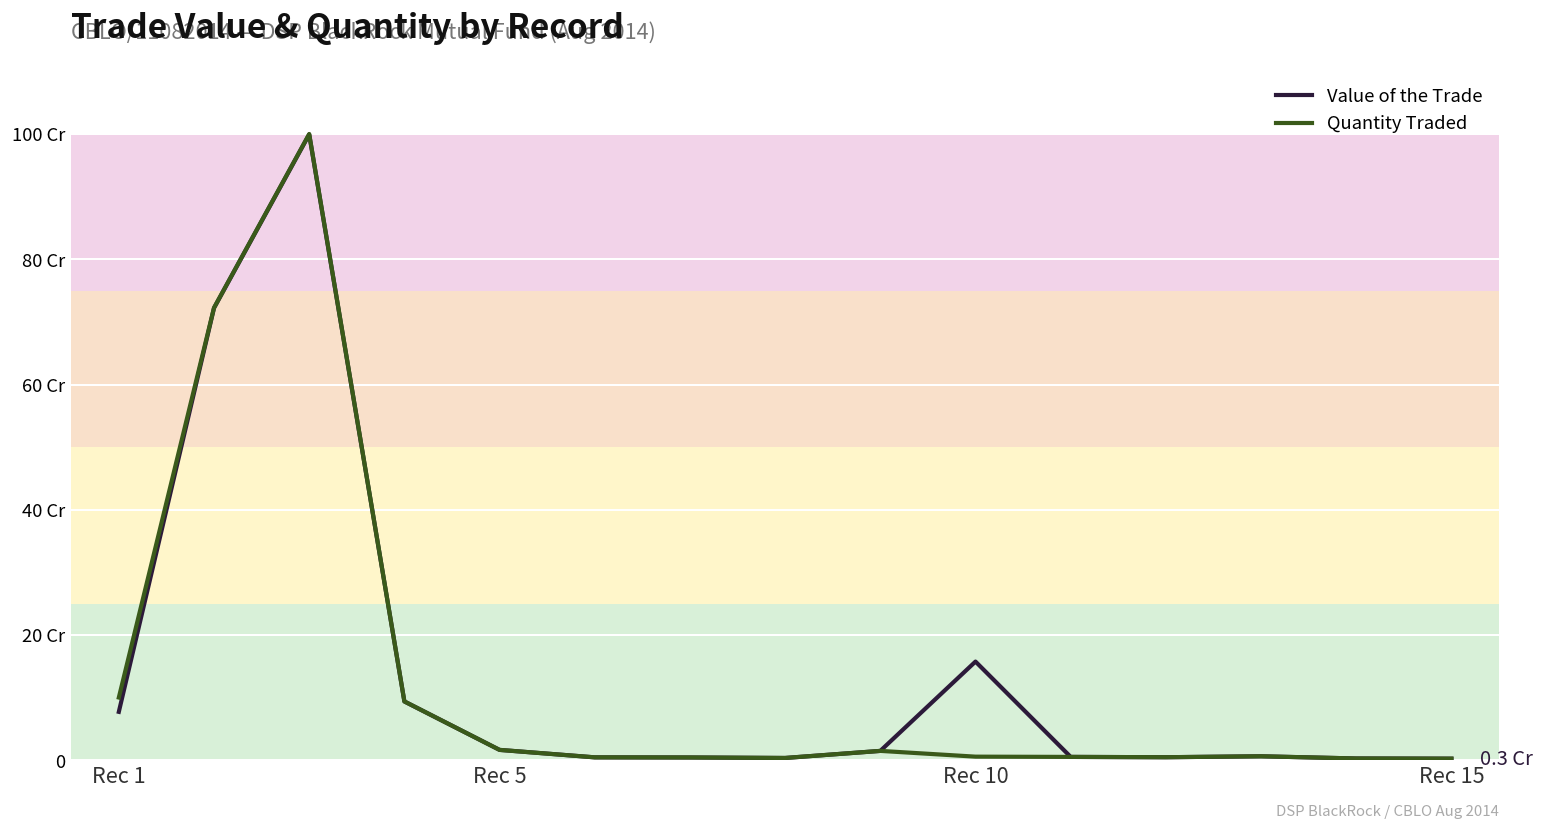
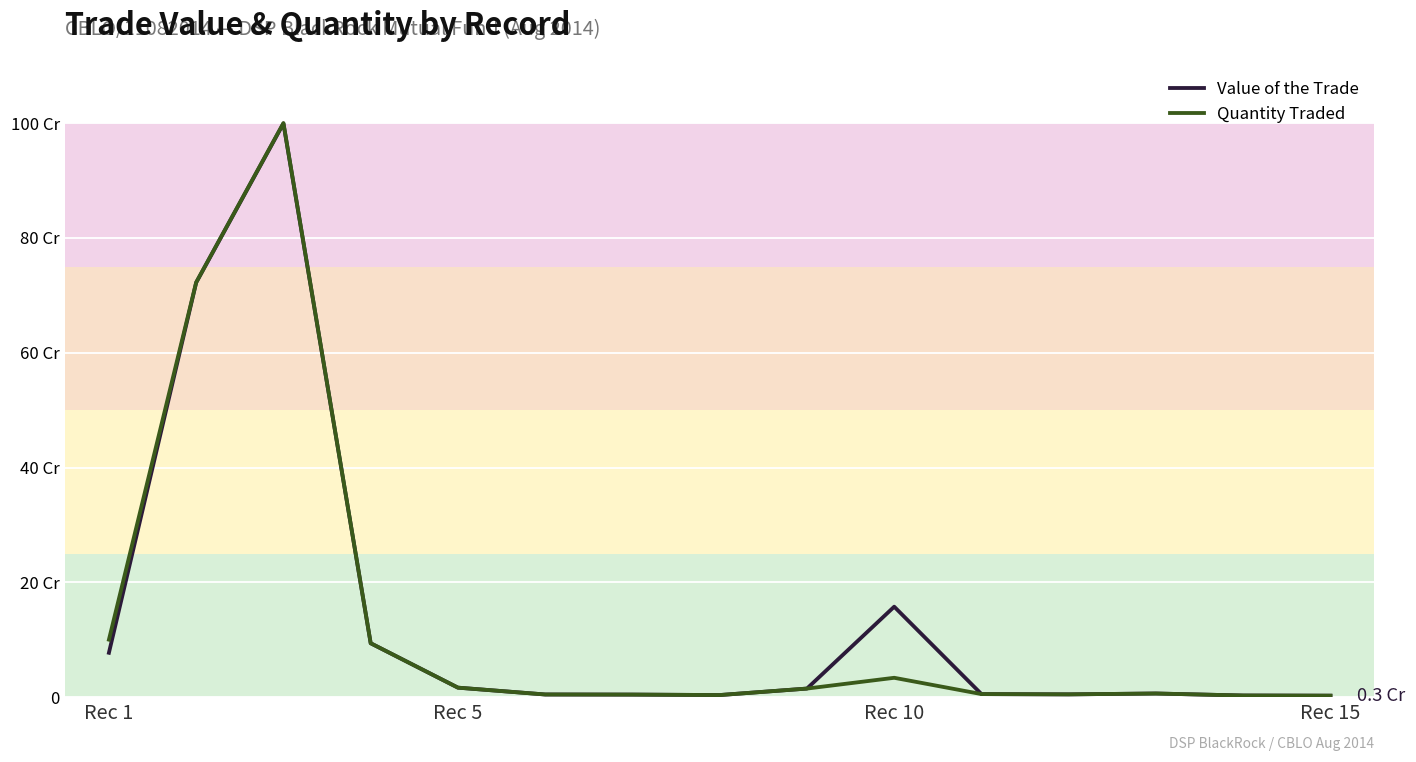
  {
    "Value of the Trade": {
      "Rec 1": "8 Cr",
      "Rec 10": "16 Cr"
    },
    "Quantity Traded": {
      "Rec 1": "10 Cr",
-     "Rec 10": "1 Cr"
+     "Rec 10": "3 Cr"
    }
  }
